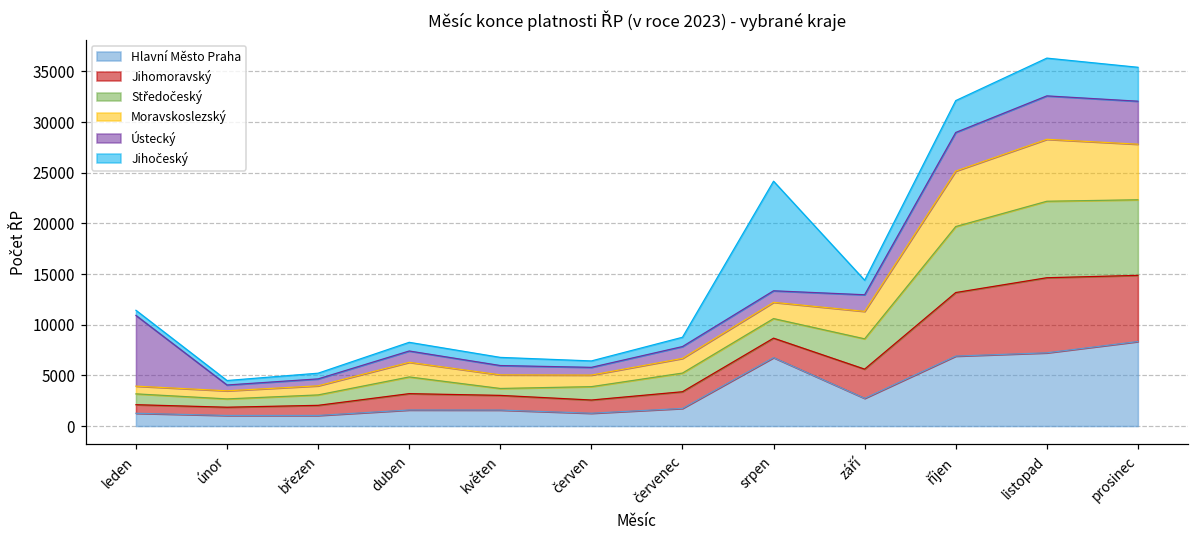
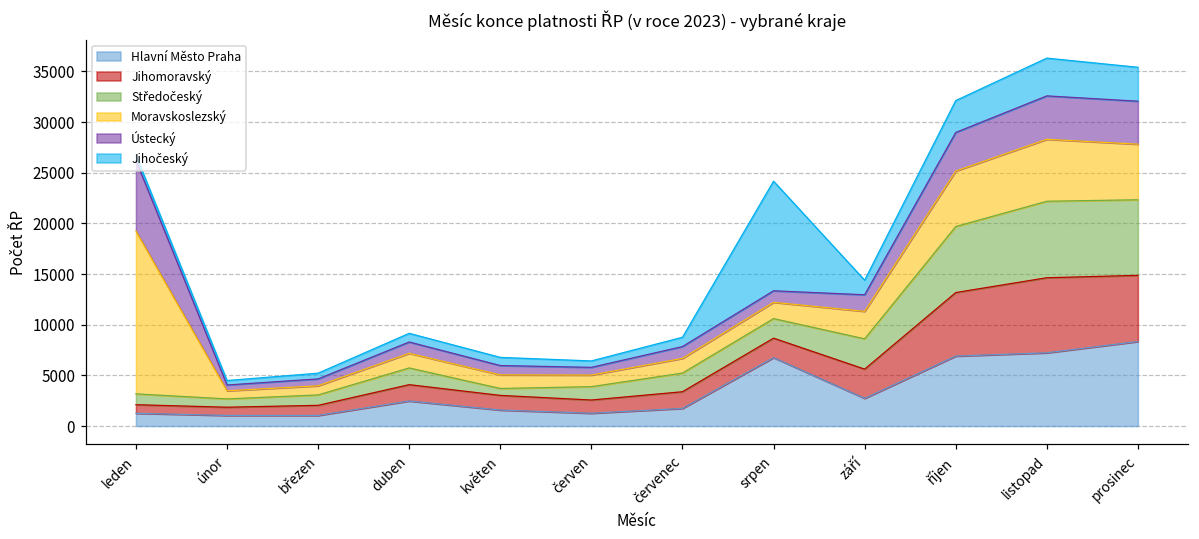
  {
    "Hlavní Město Praha": {
      "leden": 1000,
      "únor": 1000,
      "březen": 1000,
-     "duben": 1600,
+     "duben": 2500,
      "květen": 2000,
      "červen": 1000,
      "červenec": 2000,
      "srpen": 7000,
      "září": 3000,
      "říjen": 7000,
      "listopad": 7000,
      "prosinec": 8000
    },
    "Jihomoravský": {
      "leden": 1000,
      "únor": 1000,
      "březen": 1000,
      "duben": 2000,
      "květen": 1000,
      "červen": 1000,
      "červenec": 2000,
      "srpen": 2000,
      "září": 3000,
      "říjen": 6000,
      "listopad": 7000,
      "prosinec": 7000
    },
    "Středočeský": {
      "leden": 1000,
      "únor": 1000,
      "březen": 1000,
      "duben": 2000,
      "květen": 1000,
      "červen": 1000,
      "červenec": 2000,
      "srpen": 2000,
      "září": 3000,
      "říjen": 7000,
      "listopad": 8000,
      "prosinec": 7000
    },
    "Moravskoslezský": {
-     "leden": 1000,
+     "leden": 16000,
      "únor": 1000,
      "březen": 1000,
      "duben": 1000,
      "květen": 1000,
      "červen": 1000,
      "červenec": 1000,
      "srpen": 2000,
      "září": 3000,
      "říjen": 5000,
      "listopad": 6000,
      "prosinec": 5000
    },
    "Ústecký": {
      "únor": 1000,
      "březen": 1000,
      "duben": 1000,
      "květen": 1000,
      "červen": 1000,
      "červenec": 1000,
      "srpen": 1000,
      "září": 2000,
      "říjen": 4000,
      "listopad": 4000,
      "prosinec": 4000
    },
    "Jihočeský": {
      "únor": 0,
      "březen": 1000,
      "duben": 1000,
      "květen": 1000,
      "červen": 1000,
      "červenec": 1000,
      "srpen": 11000,
      "září": 1000,
      "říjen": 3000,
      "listopad": 4000,
      "prosinec": 3000
    }
  }
